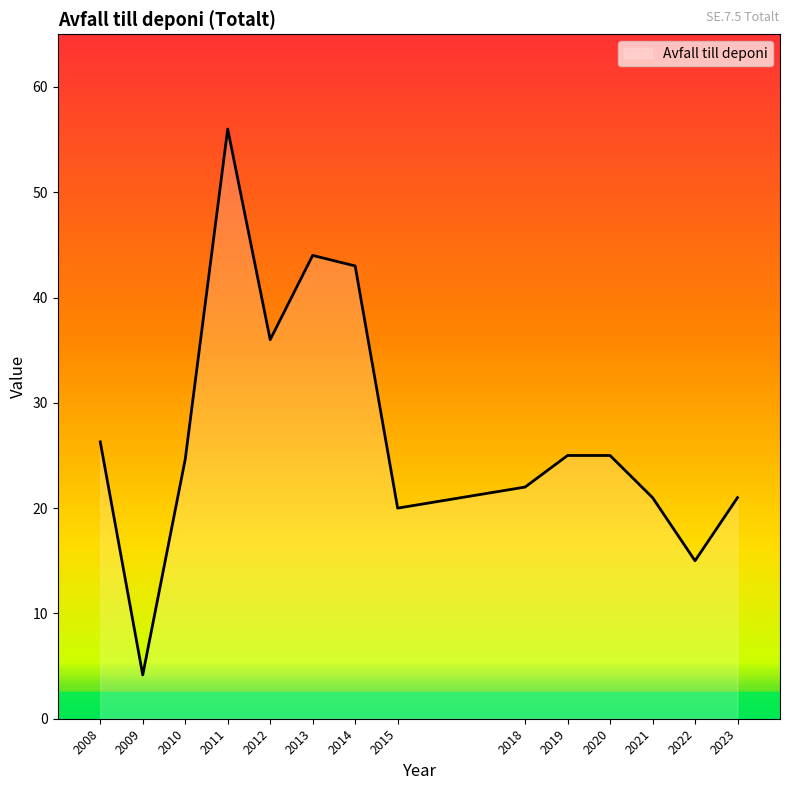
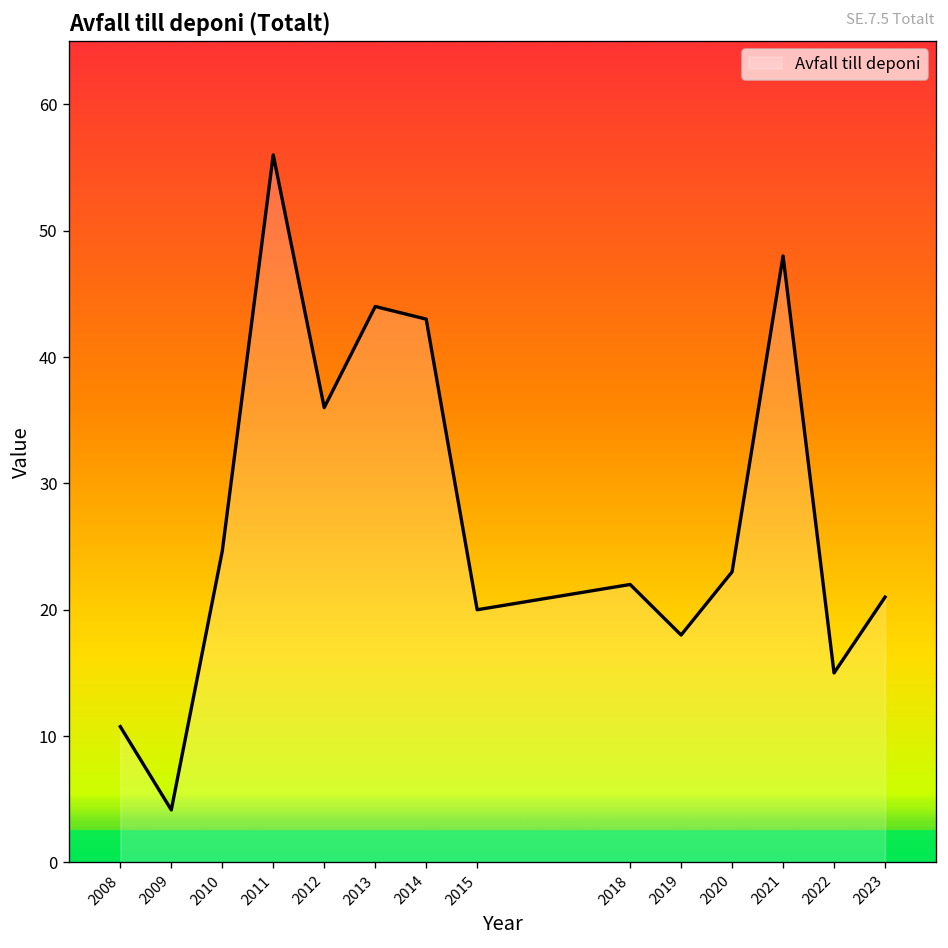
  {
-   "2008": 26.3,
+   "2008": 10.8,
    "2009": 4.2,
    "2010": 24.6,
    "2011": 56.0,
    "2012": 36.0,
    "2013": 44.0,
    "2014": 43.0,
    "2015": 20.0,
    "2018": 22.0,
-   "2019": 25,
-   "2020": 25,
-   "2021": 21,
+   "2019": 18,
+   "2020": 23,
+   "2021": 48,
    "2022": 15.0,
    "2023": 21.0
  }
